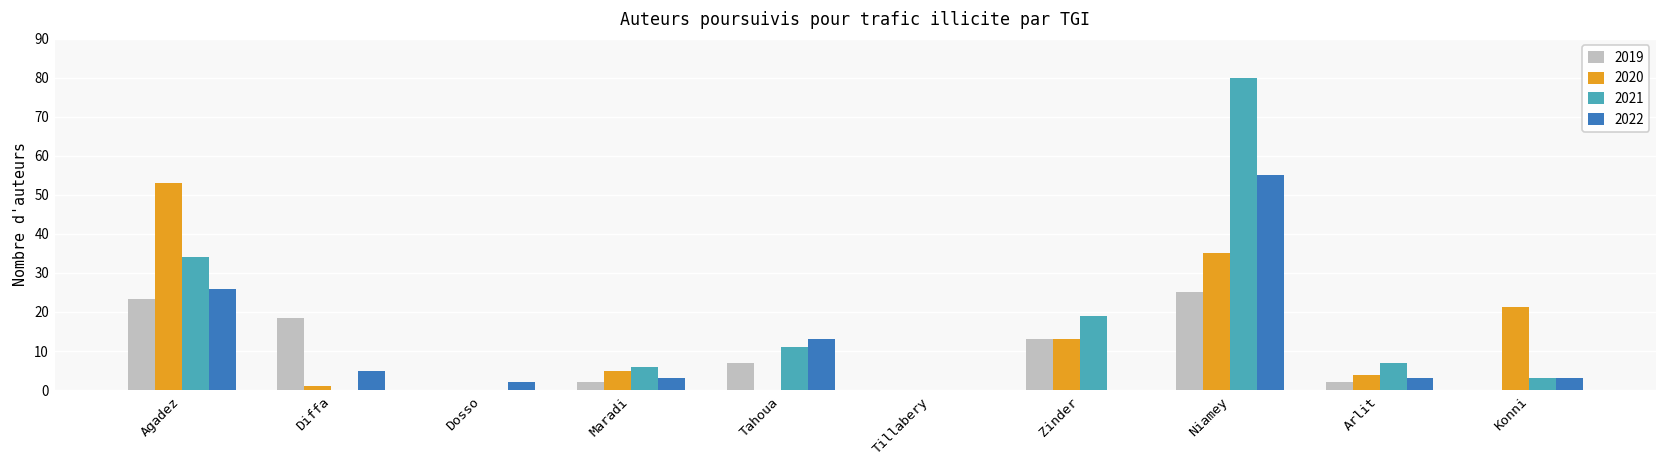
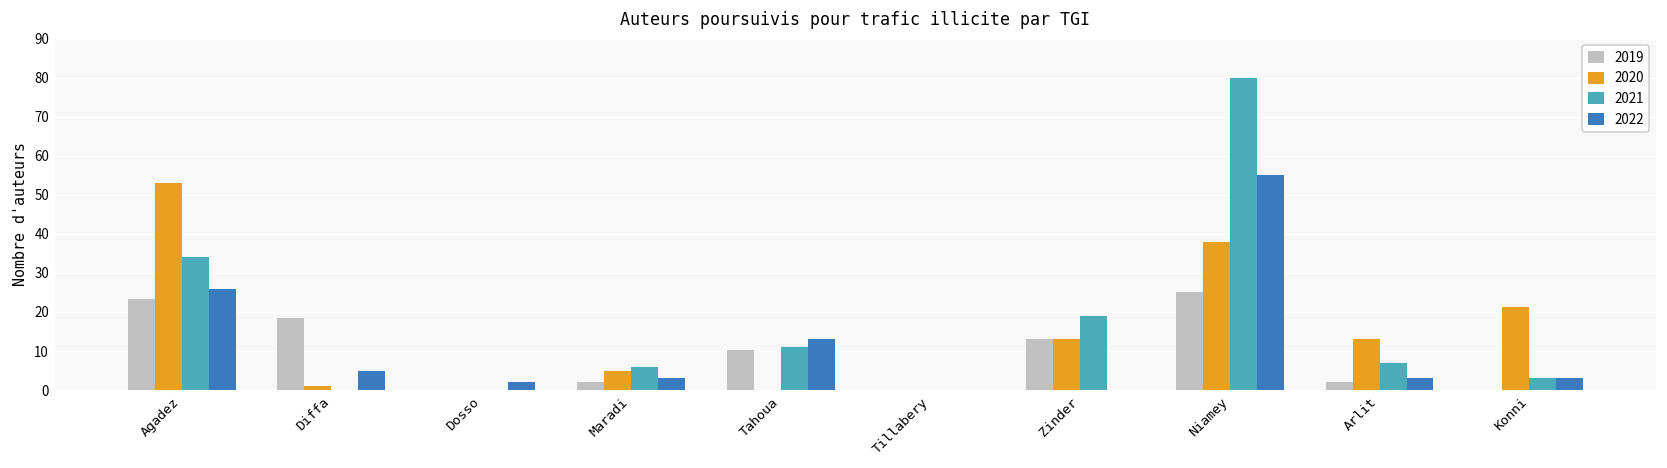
  {
    "2019": {
      "Agadez": 23,
      "Diffa": 18,
      "Dosso": 0,
      "Maradi": 2,
-     "Tahoua": 7,
+     "Tahoua": 10,
      "Tillabery": 0,
      "Zinder": 13,
      "Niamey": 25,
      "Arlit": 2,
      "Konni": 0
    },
    "2020": {
      "Agadez": 53,
      "Diffa": 1,
      "Dosso": 0,
      "Maradi": 5,
      "Tahoua": 0,
      "Tillabery": 0,
      "Zinder": 13,
-     "Niamey": 35,
-     "Arlit": 4,
+     "Niamey": 38,
+     "Arlit": 13,
      "Konni": 21
    }
  }
